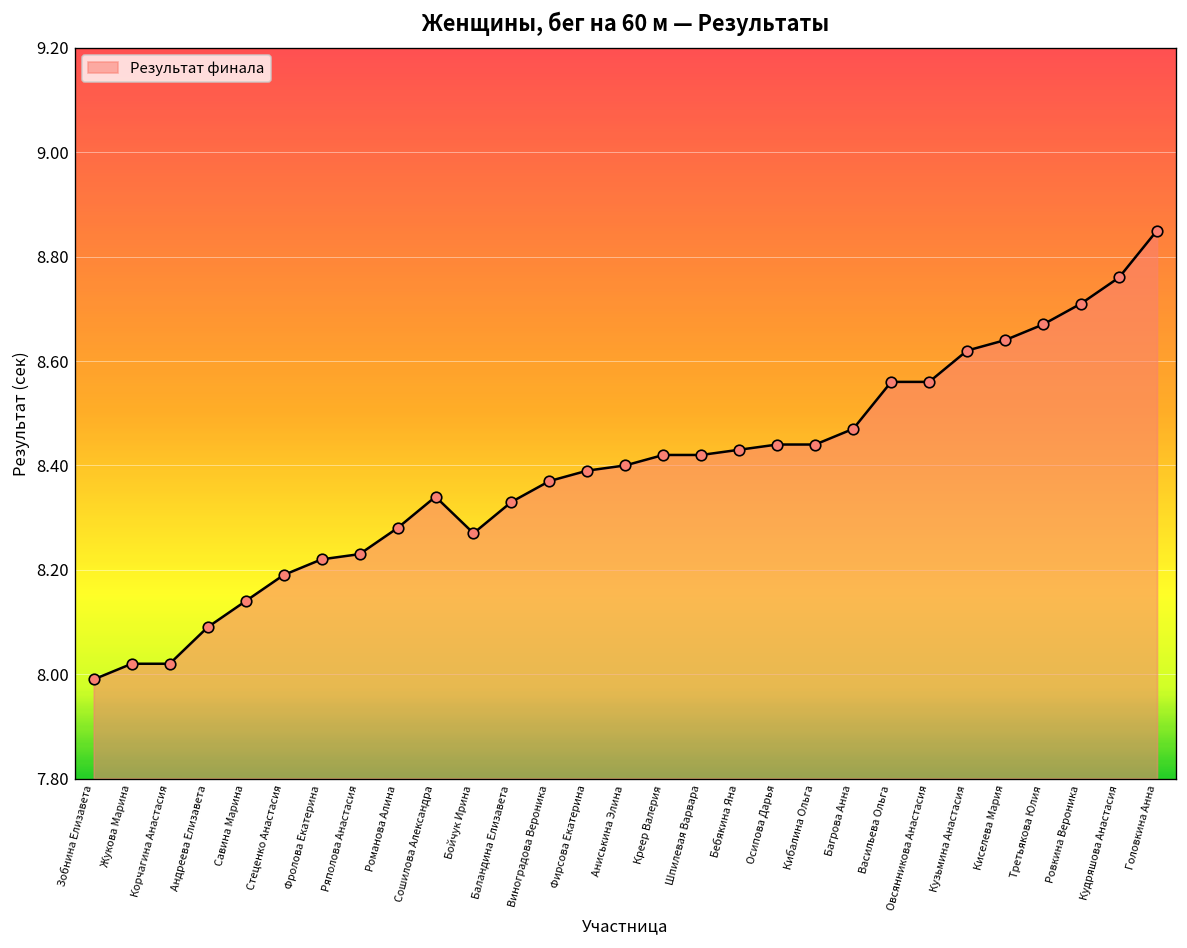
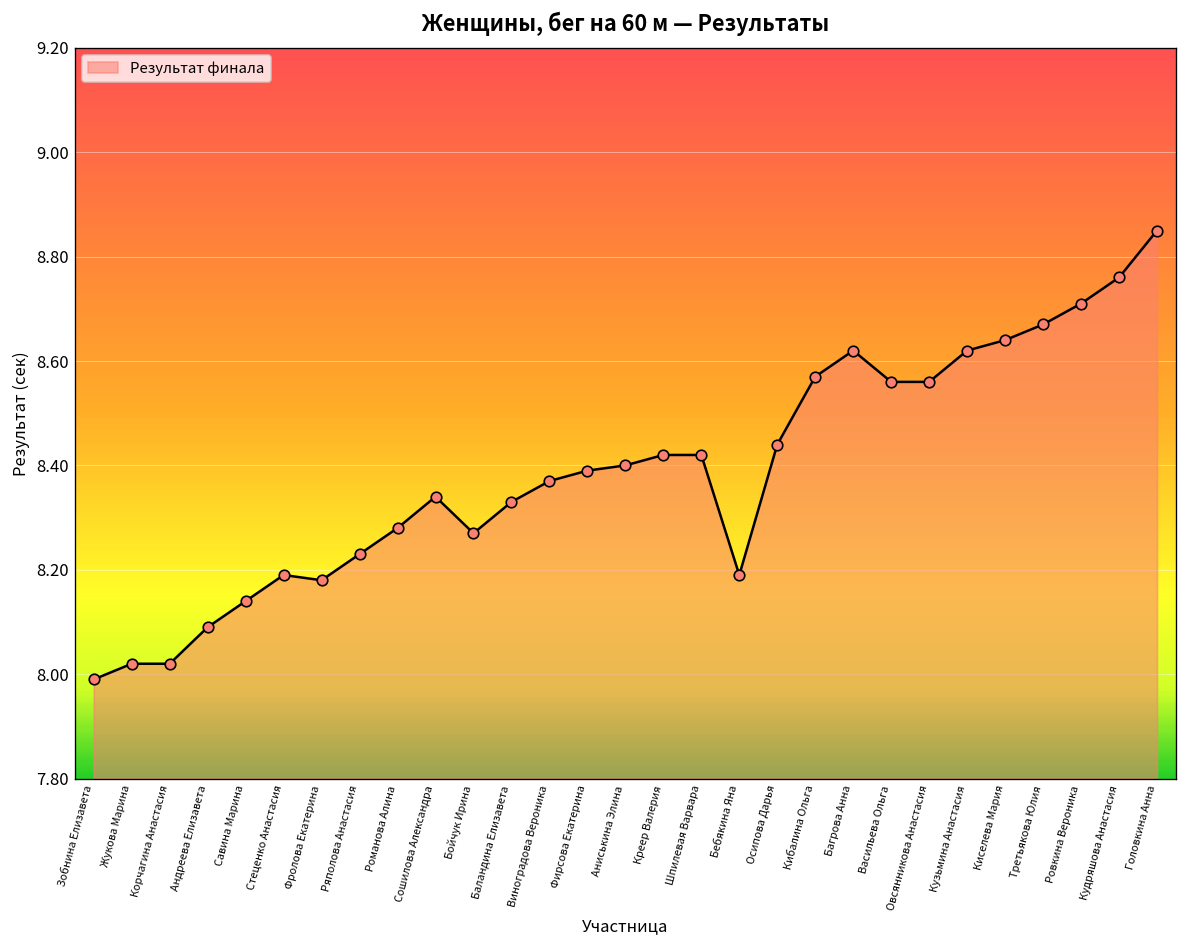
  {
    "Зобнина Елизавета": 7.99,
    "Жукова Марина": 8.02,
    "Корчагина Анастасия": 8.02,
    "Андреева Елизавета": 8.09,
    "Савина Марина": 8.14,
    "Стеценко Анастасия": 8.19,
-   "Фролова Екатерина": 8.22,
+   "Фролова Екатерина": 8.18,
    "Ряполова Анастасия": 8.23,
    "Романова Алина": 8.28,
    "Сошилова Александра": 8.34,
    "Бойчук Ирина": 8.27,
    "Баландина Елизавета": 8.33,
    "Виноградова Вероника": 8.37,
    "Фирсова Екатерина": 8.39,
    "Аниськина Элина": 8.40,
    "Креер Валерия": 8.42,
    "Шпилевая Варвара": 8.42,
-   "Бебякина Яна": 8.43,
+   "Бебякина Яна": 8.19,
    "Осипова Дарья": 8.44,
-   "Кибалина Ольга": 8.44,
-   "Багрова Анна": 8.47,
+   "Кибалина Ольга": 8.57,
+   "Багрова Анна": 8.62,
    "Васильева Ольга": 8.56,
    "Овсянникова Анастасия": 8.56,
    "Кузьмина Анастасия": 8.62,
    "Киселева Мария": 8.64,
    "Третьякова Юлия": 8.67,
    "Ровкина Вероника": 8.71,
    "Кудряшова Анастасия": 8.76,
    "Головкина Анна": 8.85
  }
